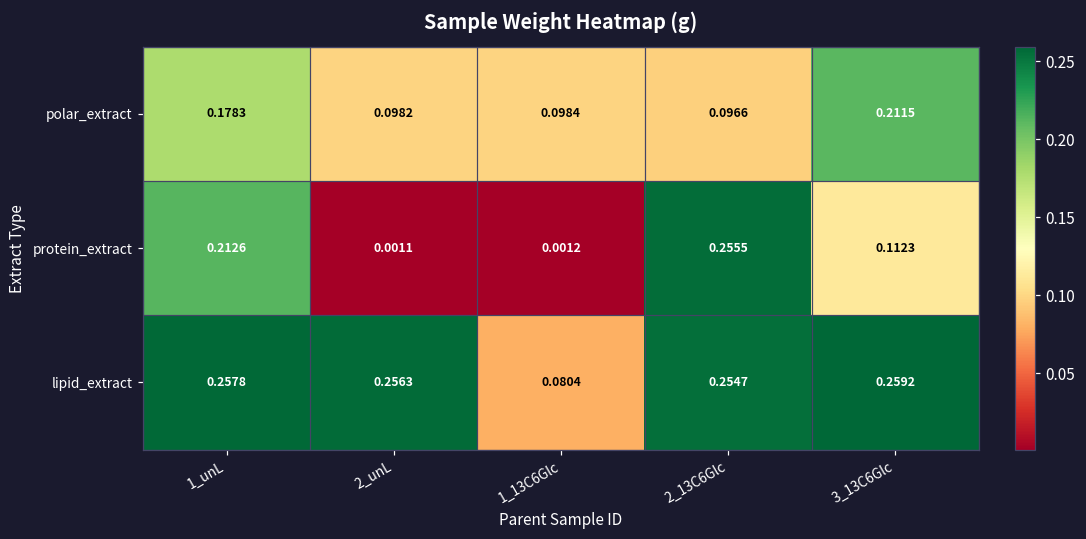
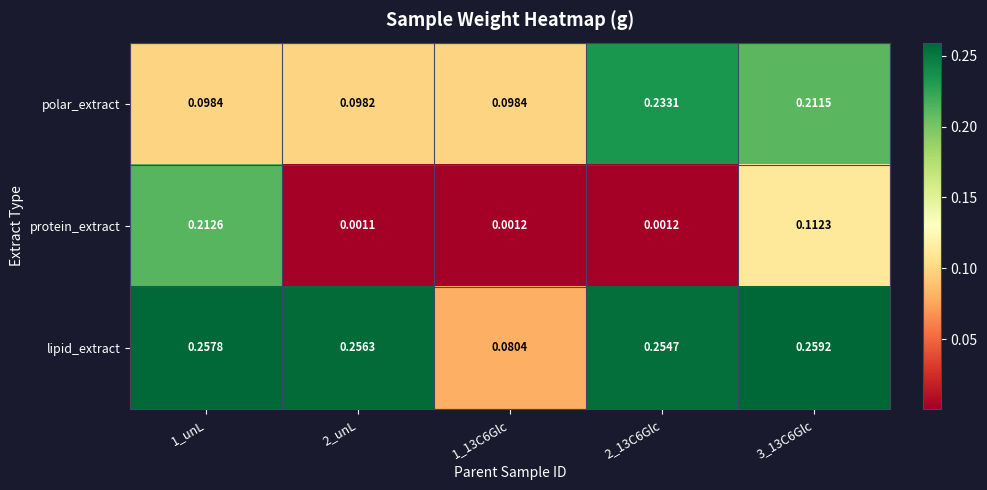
  {
    "polar_extract": {
-     "1_unL": 0.1783,
+     "1_unL": 0.0984,
      "2_unL": 0.0982,
      "1_13C6Glc": 0.0984,
-     "2_13C6Glc": 0.0966,
+     "2_13C6Glc": 0.2331,
      "3_13C6Glc": 0.2115
    },
    "protein_extract": {
      "1_unL": 0.2126,
      "2_unL": 0.0011,
      "1_13C6Glc": 0.0012,
-     "2_13C6Glc": 0.2555,
+     "2_13C6Glc": 0.0012,
      "3_13C6Glc": 0.1123
    },
    "lipid_extract": {
      "1_unL": 0.2578,
      "2_unL": 0.2563,
      "1_13C6Glc": 0.0804,
      "2_13C6Glc": 0.2547,
      "3_13C6Glc": 0.2592
    }
  }
